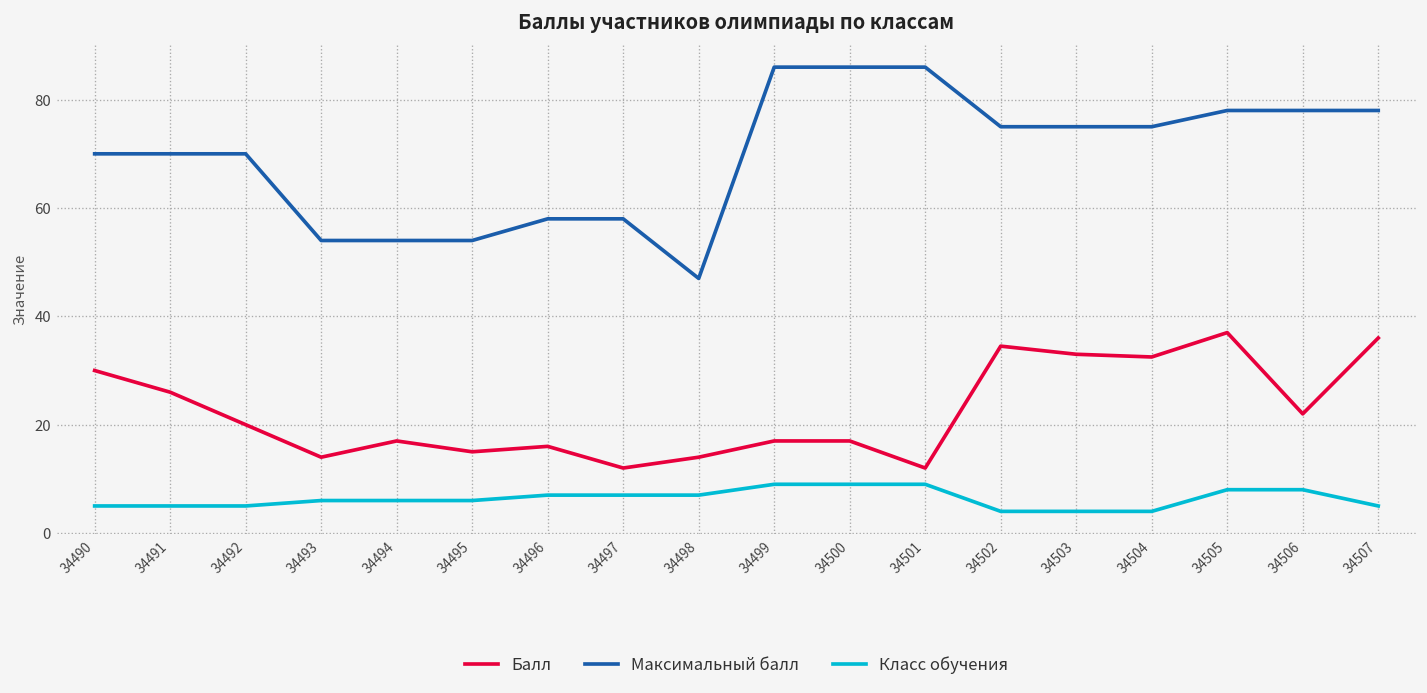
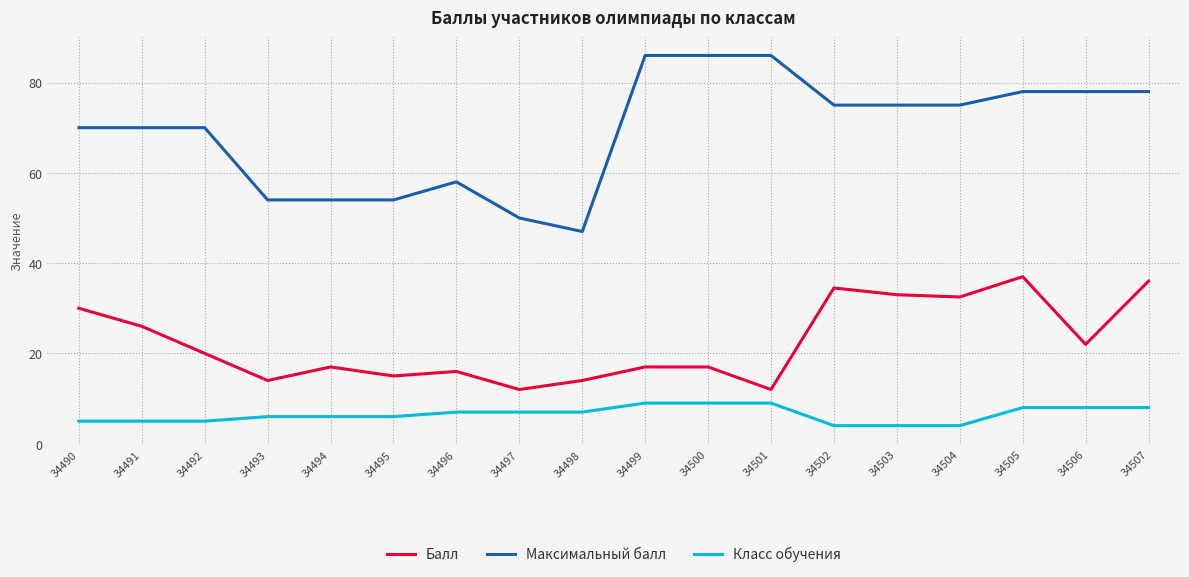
  {
    "Балл": {
      "34490": 30,
      "34491": 26,
      "34492": 20,
      "34493": 14,
      "34494": 17,
      "34495": 15,
      "34496": 16,
      "34497": 12,
      "34498": 14,
      "34499": 17,
      "34500": 17,
      "34501": 12,
      "34502": 35,
      "34503": 33,
      "34504": 33,
      "34505": 37,
      "34506": 22,
      "34507": 36
    },
    "Максимальный балл": {
      "34490": 70,
      "34491": 70,
      "34492": 70,
      "34493": 54,
      "34494": 54,
      "34495": 54,
      "34496": 58,
-     "34497": 58,
+     "34497": 50,
      "34498": 47,
      "34499": 86,
      "34500": 86,
      "34501": 86,
      "34502": 75,
      "34503": 75,
      "34504": 75,
      "34505": 78,
      "34506": 78,
      "34507": 78
    },
    "Класс обучения": {
      "34490": 5,
      "34491": 5,
      "34492": 5,
      "34493": 6,
      "34494": 6,
      "34495": 6,
      "34496": 7,
      "34497": 7,
      "34498": 7,
      "34499": 9,
      "34500": 9,
      "34501": 9,
      "34502": 4,
      "34503": 4,
      "34504": 4,
      "34505": 8,
      "34506": 8,
-     "34507": 5
+     "34507": 8
    }
  }
